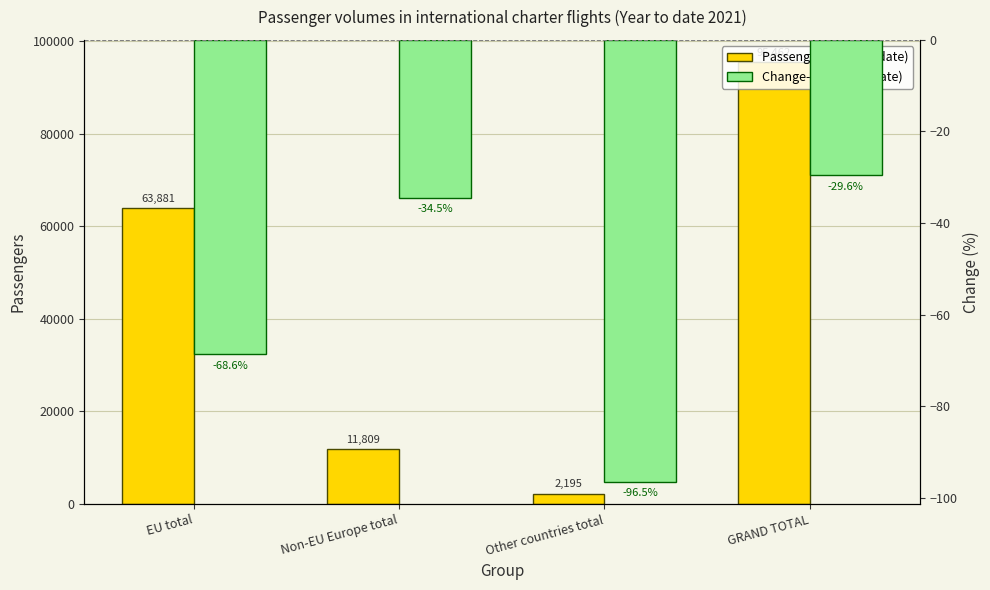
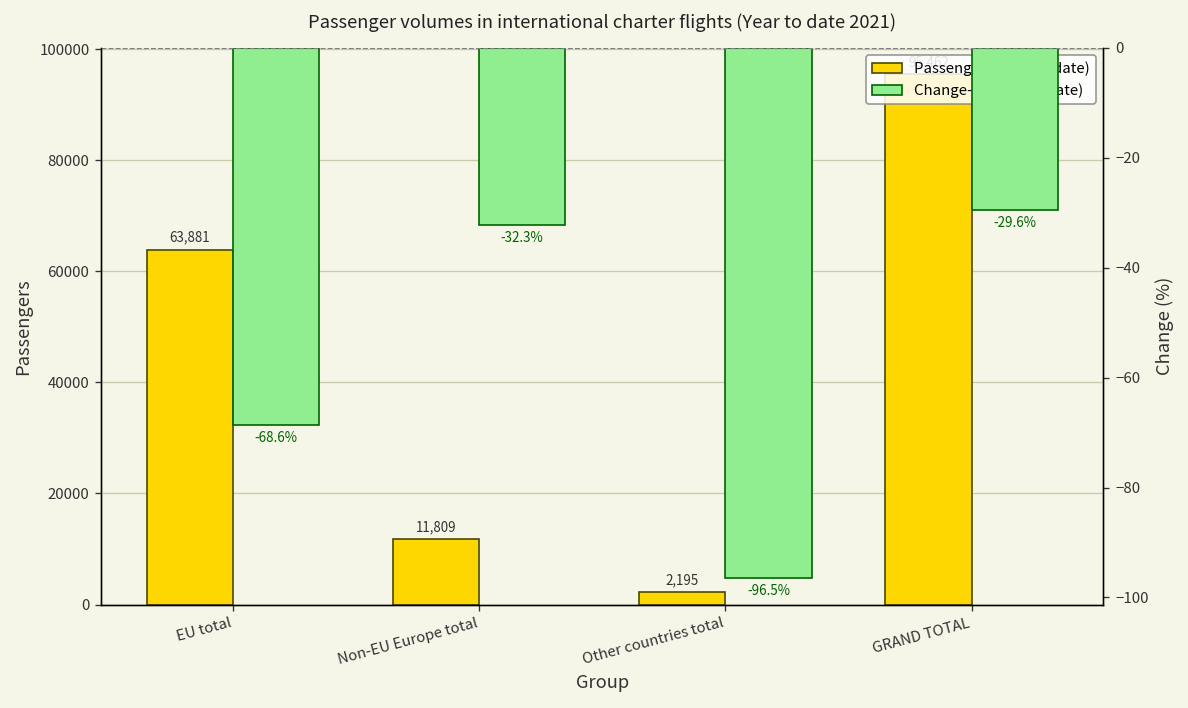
  {
    "Passengers (Year to date)": {
      "EU total": "63,881",
      "Non-EU Europe total": "11,809",
      "Other countries total": "2,195"
    },
    "Change-% (Year to date)": {
      "EU total": "-68.6%",
-     "Non-EU Europe total": "-34.5%",
+     "Non-EU Europe total": "-32.3%",
      "Other countries total": "-96.5%",
      "GRAND TOTAL": "-29.6%"
    }
  }
